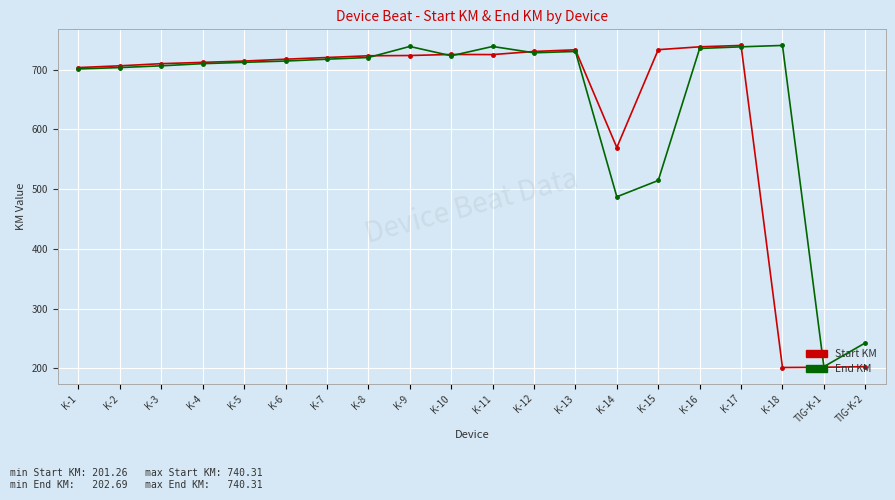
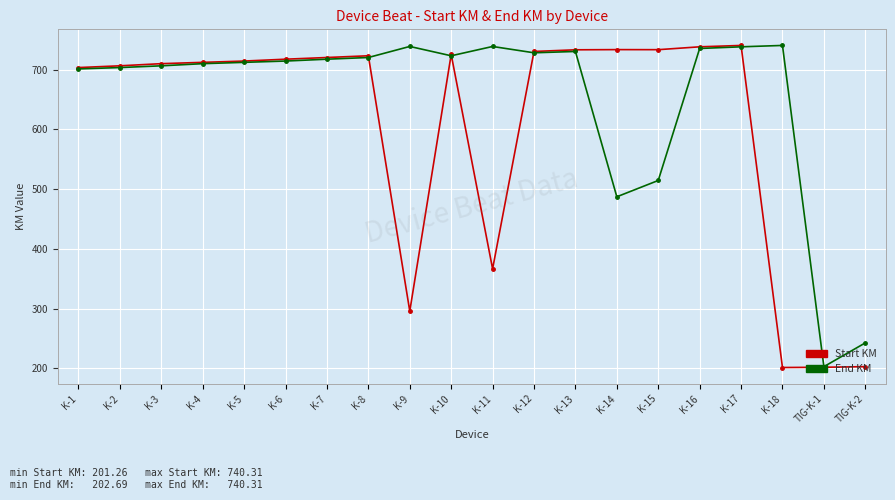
  {
    "Start KM": {
-     "K-9": 720,
-     "K-11": 730,
-     "K-14": 570,
+     "K-9": 300,
+     "K-11": 370,
+     "K-14": 730,
      "K-15": 730,
      "K-18": 200,
      "TIG-K-2": 200
    },
    "End KM": {
      "K-9": 740,
      "K-11": 740,
      "K-14": 490,
      "K-15": 510,
      "K-18": 740,
      "TIG-K-2": 240
    }
  }
